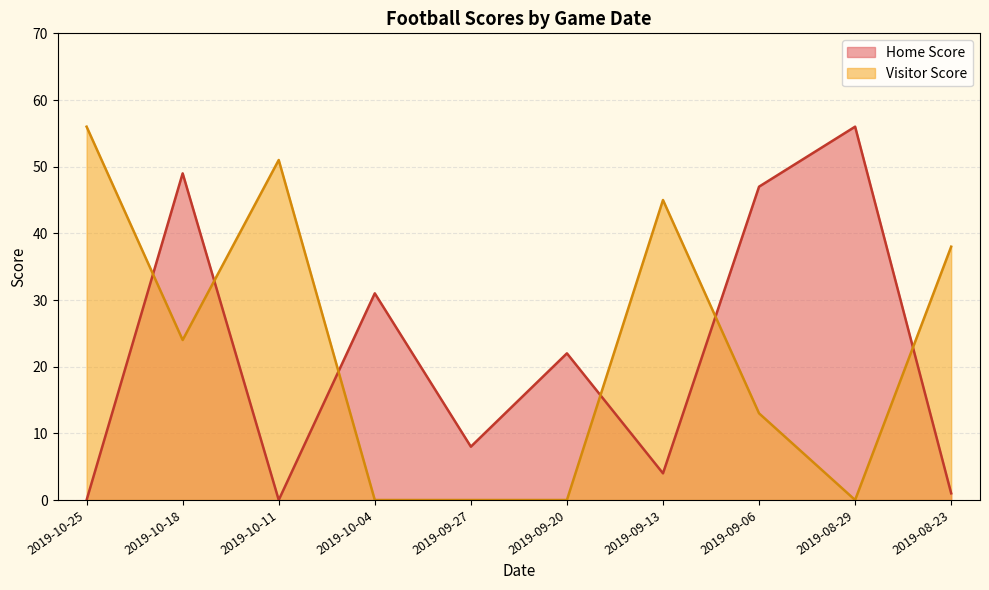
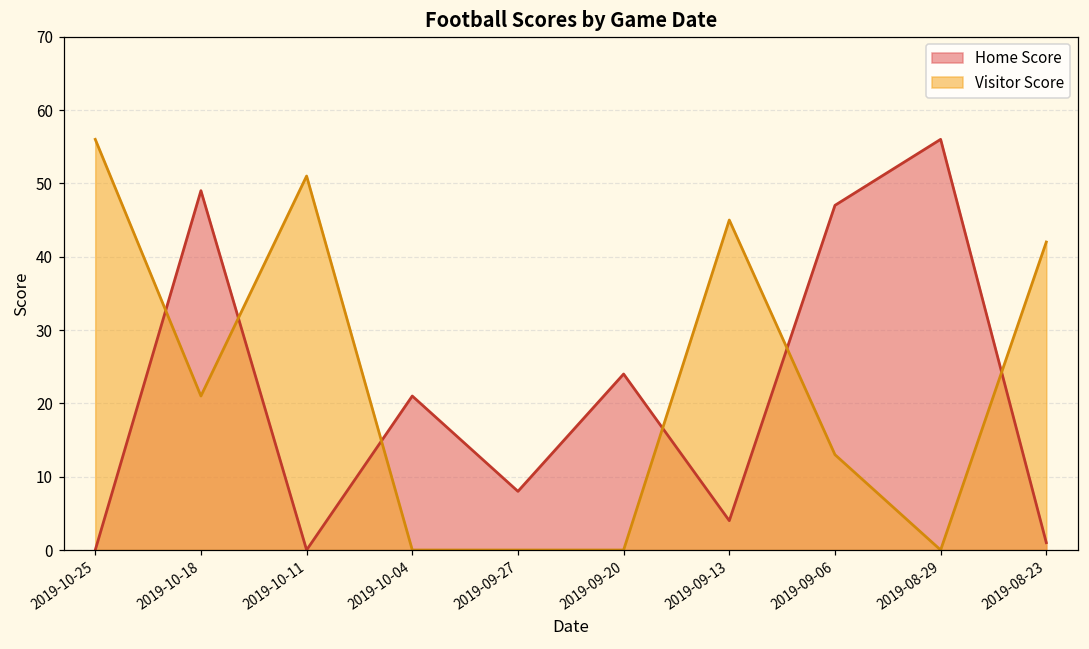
  {
    "Home Score": {
      "2019-10-25": 0,
      "2019-10-18": 49,
      "2019-10-11": 0,
-     "2019-10-04": 31,
+     "2019-10-04": 21,
      "2019-09-27": 8,
-     "2019-09-20": 22,
+     "2019-09-20": 24,
      "2019-09-13": 4,
      "2019-09-06": 47,
      "2019-08-29": 56,
      "2019-08-23": 1
    },
    "Visitor Score": {
      "2019-10-25": 56,
-     "2019-10-18": 24,
+     "2019-10-18": 21,
      "2019-10-11": 51,
      "2019-10-04": 0,
      "2019-09-27": 0,
      "2019-09-20": 0,
      "2019-09-13": 45,
      "2019-09-06": 13,
      "2019-08-29": 0,
-     "2019-08-23": 38
+     "2019-08-23": 42
    }
  }
